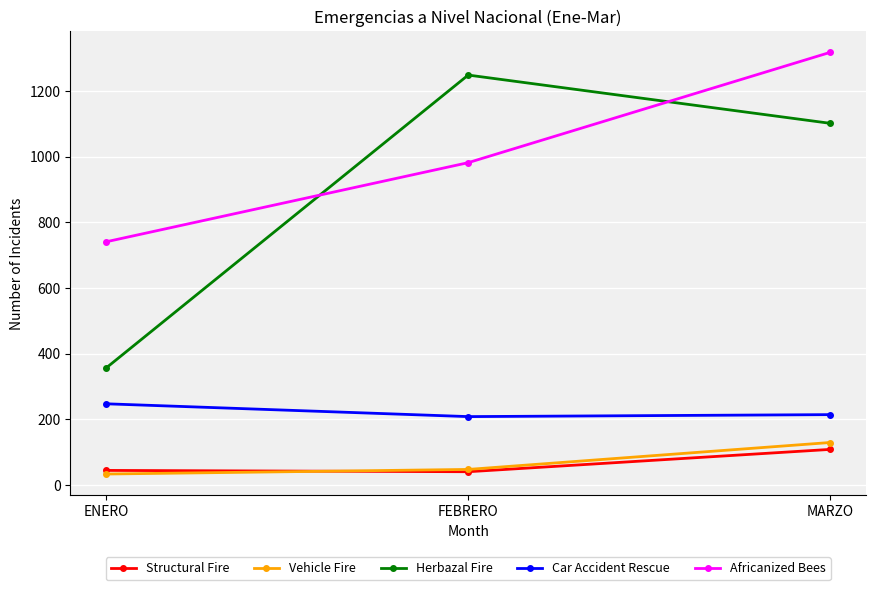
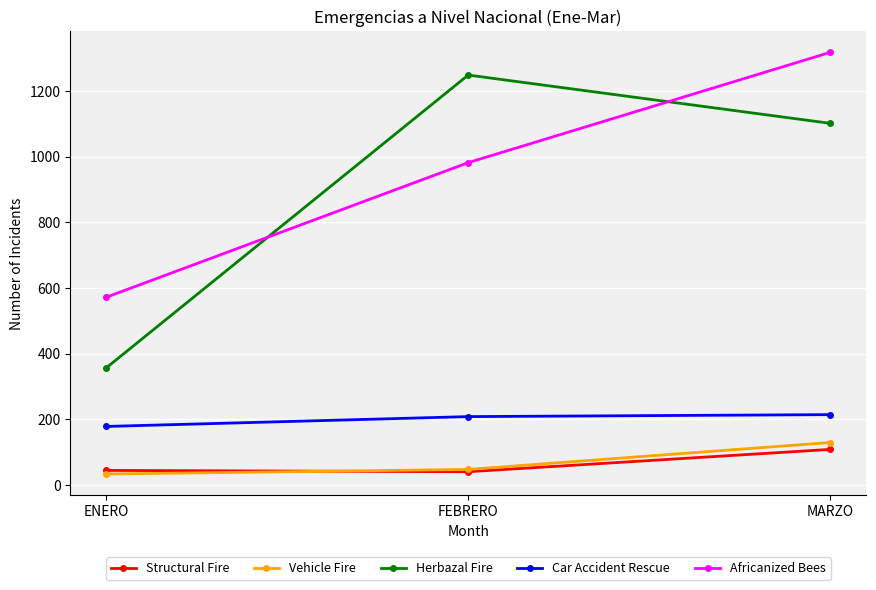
  {
    "Structural Fire": {
      "ENERO": 40,
      "MARZO": 110
    },
    "Vehicle Fire": {
      "ENERO": 30,
      "MARZO": 130
    },
    "Herbazal Fire": {
      "ENERO": 360,
      "FEBRERO": 1250,
      "MARZO": 1100
    },
    "Car Accident Rescue": {
-     "ENERO": 250,
+     "ENERO": 180,
      "FEBRERO": 210,
      "MARZO": 210
    },
    "Africanized Bees": {
-     "ENERO": 740,
+     "ENERO": 570,
      "FEBRERO": 980,
      "MARZO": 1320
    }
  }
